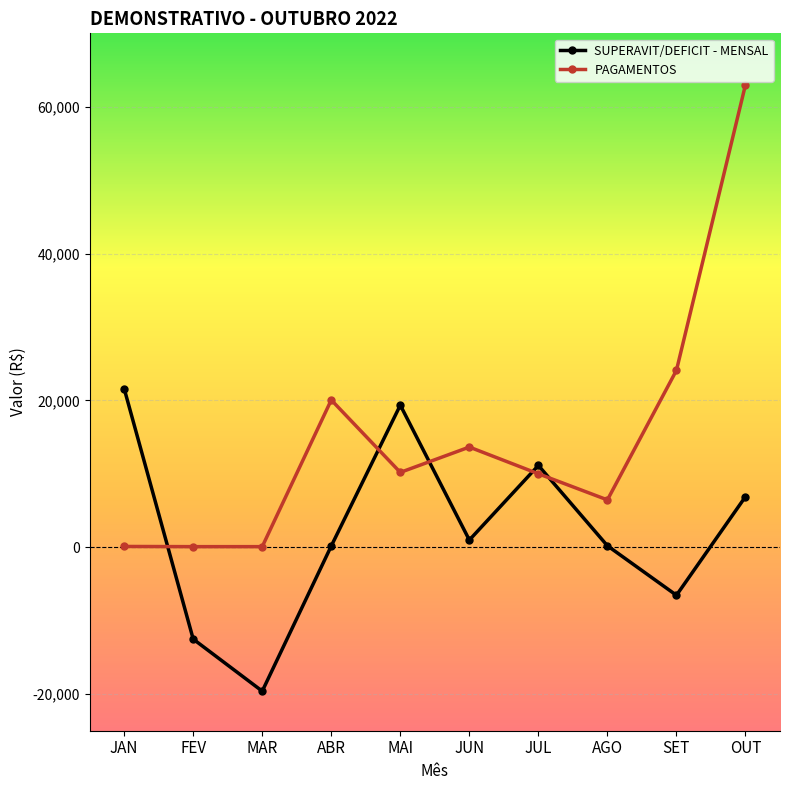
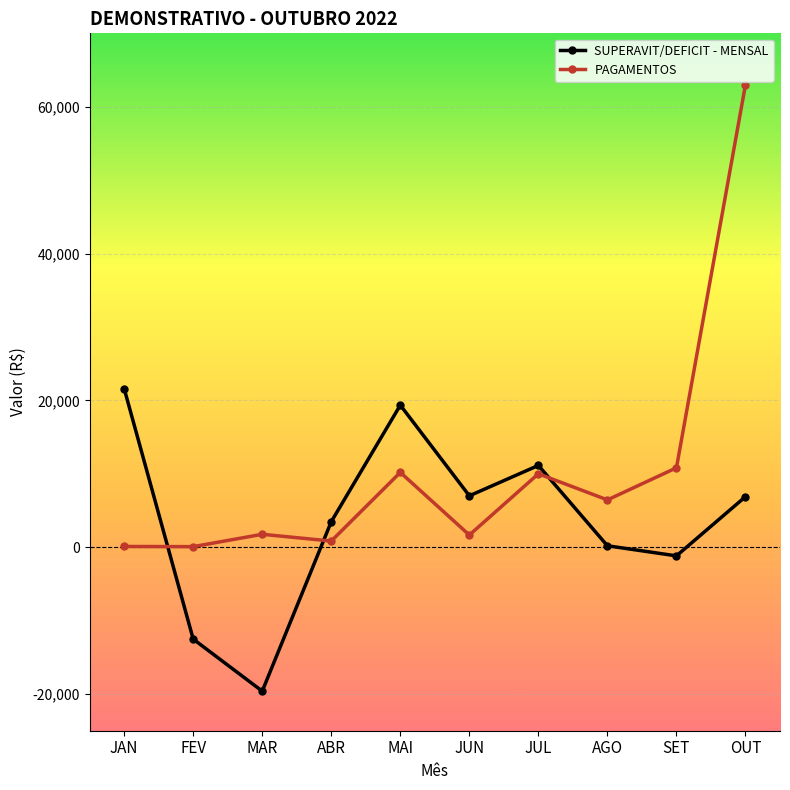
  {
    "SUPERAVIT/DEFICIT - MENSAL": {
      "JAN": "22,000",
      "FEV": "-13,000",
      "MAR": "-20,000",
-     "ABR": "0",
+     "ABR": "3,000",
      "MAI": "19,000",
-     "JUN": "1,000",
+     "JUN": "7,000",
      "JUL": "11,000",
      "AGO": "0",
-     "SET": "-7,000",
+     "SET": "-1,000",
      "OUT": "7,000"
    },
    "PAGAMENTOS": {
      "JAN": "0",
      "FEV": "0",
-     "MAR": "0",
-     "ABR": "20,000",
+     "MAR": "2,000",
+     "ABR": "1,000",
      "MAI": "10,000",
-     "JUN": "14,000",
+     "JUN": "2,000",
      "JUL": "10,000",
      "AGO": "6,000",
-     "SET": "24,000",
+     "SET": "11,000",
      "OUT": "63,000"
    }
  }
